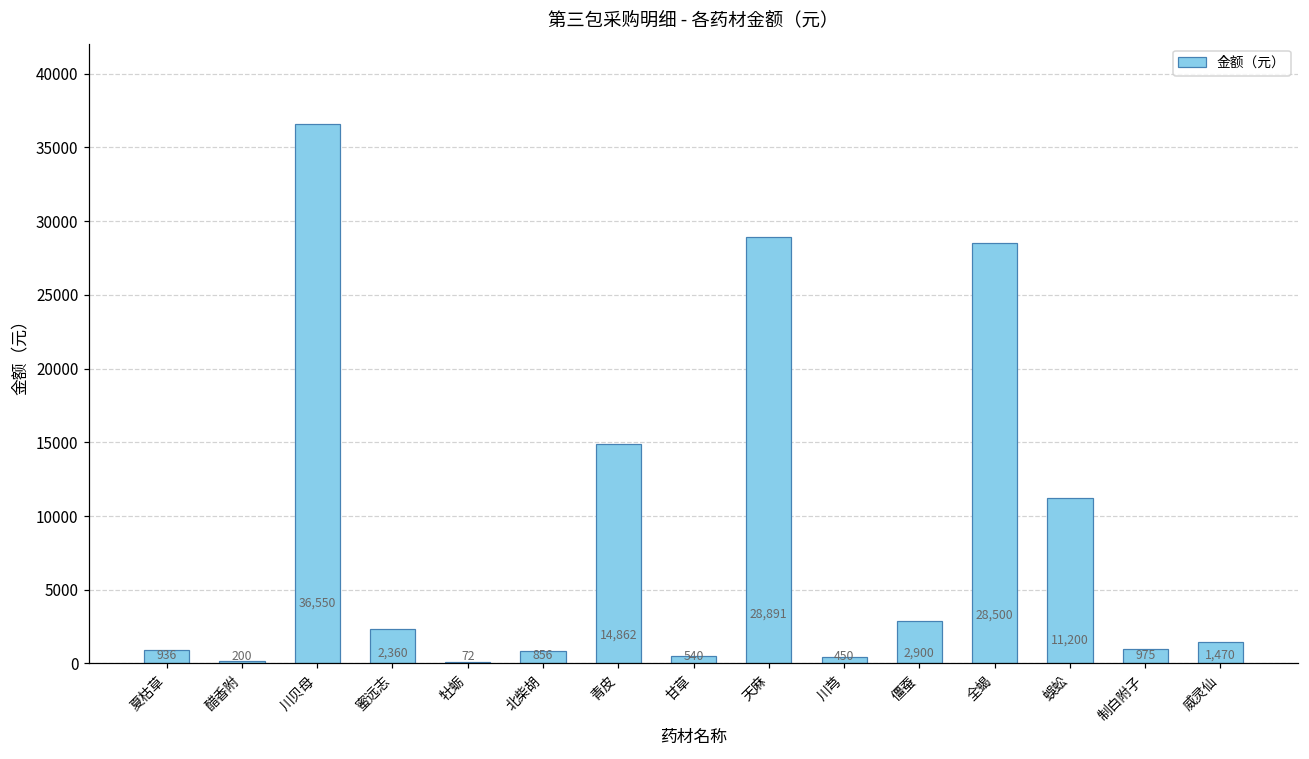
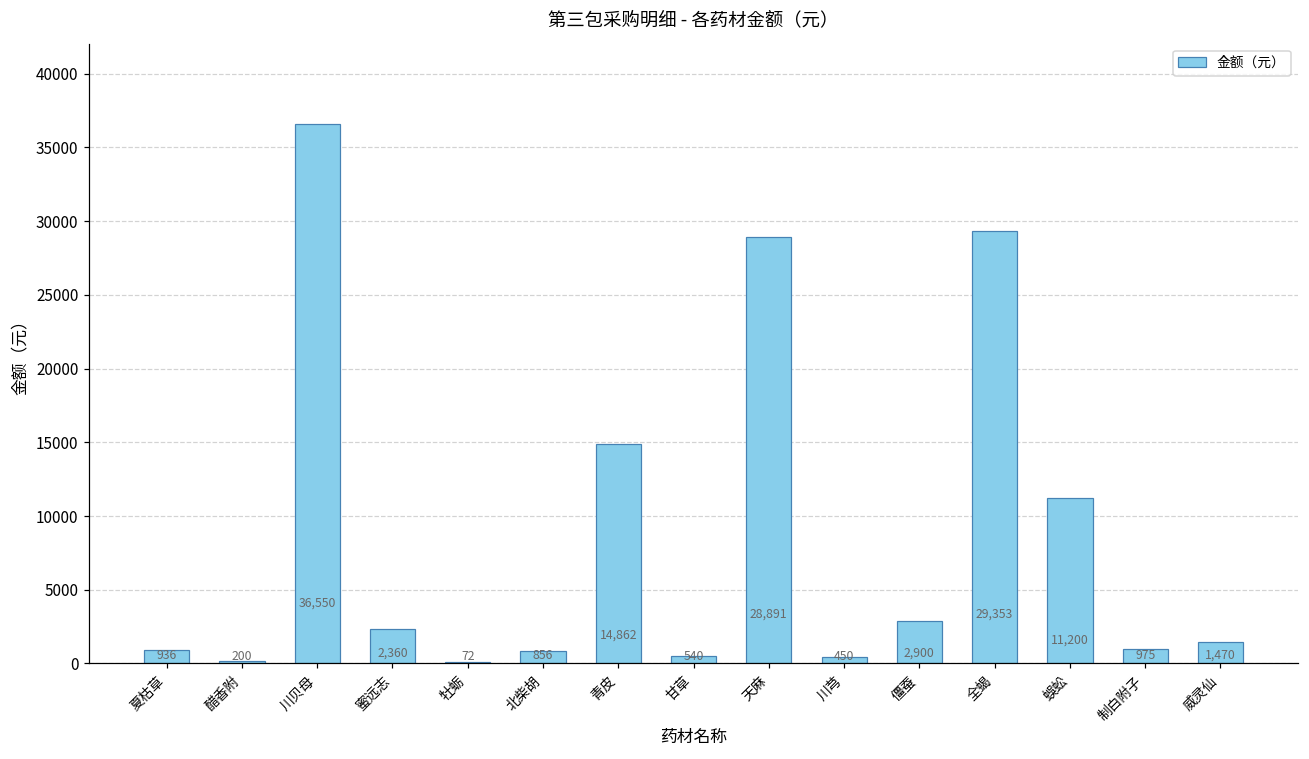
  {
    "夏枯草": "936",
    "醋香附": "200",
    "川贝母": "36,550",
    "蜜远志": "2,360",
    "牡蛎": "72",
    "北柴胡": "856",
    "青皮": "14,862",
    "甘草": "540",
    "天麻": "28,891",
    "川芎": "450",
    "僵蚕": "2,900",
-   "全蝎": "28,500",
+   "全蝎": "29,353",
    "蜈蚣": "11,200",
    "制白附子": "975",
    "威灵仙": "1,470"
  }
